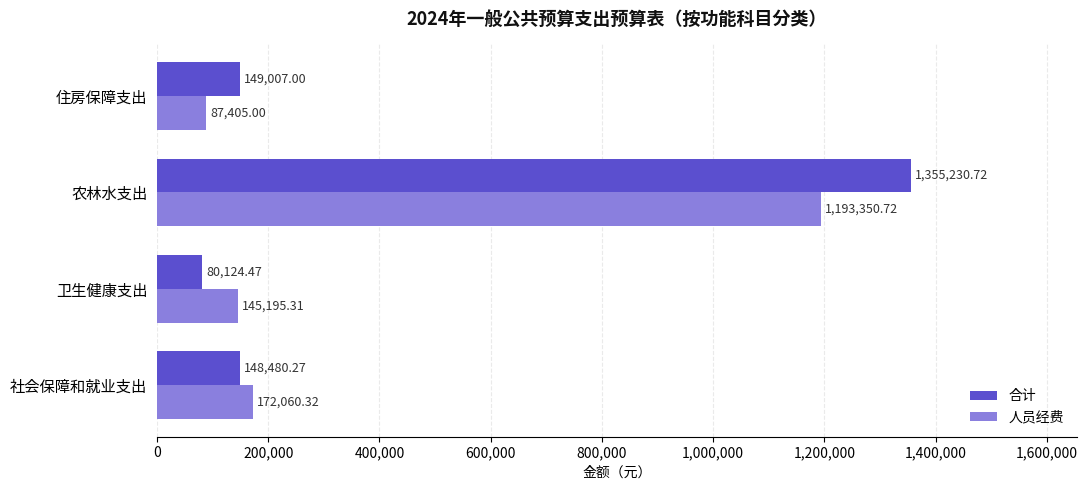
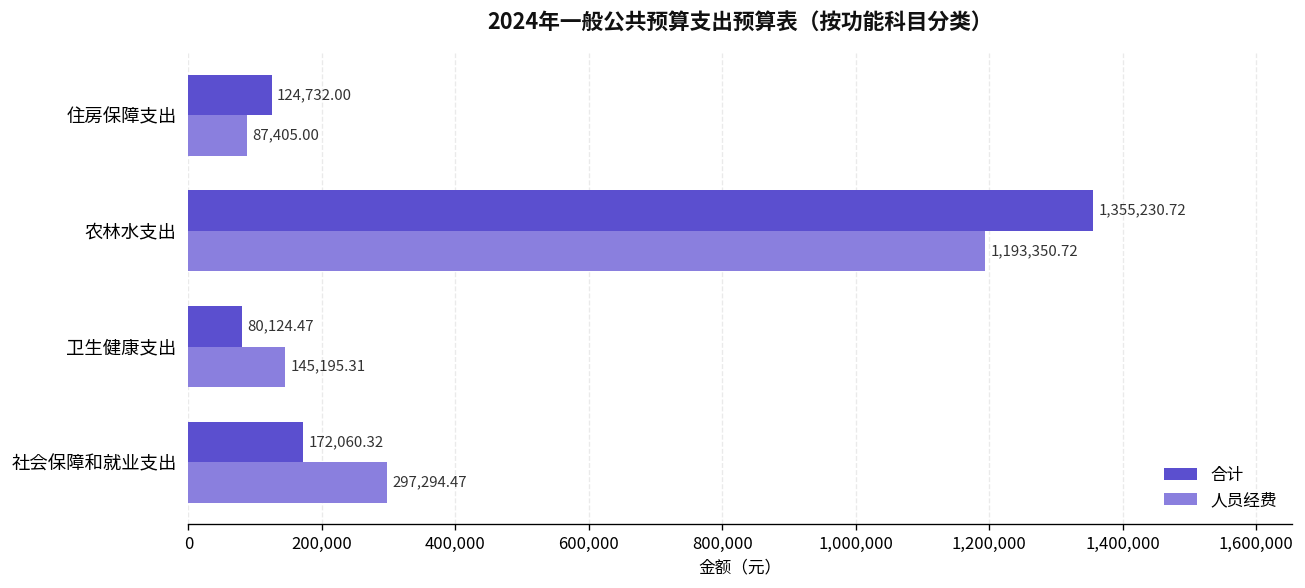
  {
    "合计": {
-     "住房保障支出": "149,007.00",
+     "住房保障支出": "124,732.00",
      "农林水支出": "1,355,230.72",
      "卫生健康支出": "80,124.47",
-     "社会保障和就业支出": "148,480.27"
+     "社会保障和就业支出": "172,060.32"
    },
    "人员经费": {
      "住房保障支出": "87,405.00",
      "农林水支出": "1,193,350.72",
      "卫生健康支出": "145,195.31",
-     "社会保障和就业支出": "172,060.32"
+     "社会保障和就业支出": "297,294.47"
    }
  }
